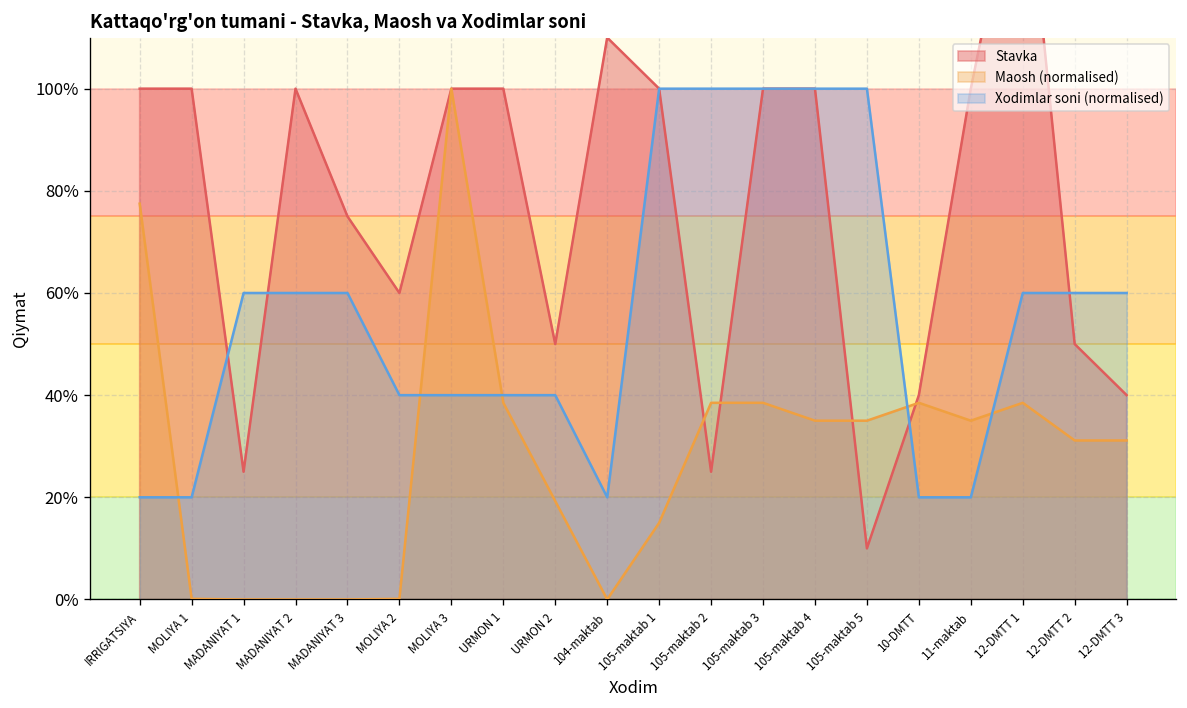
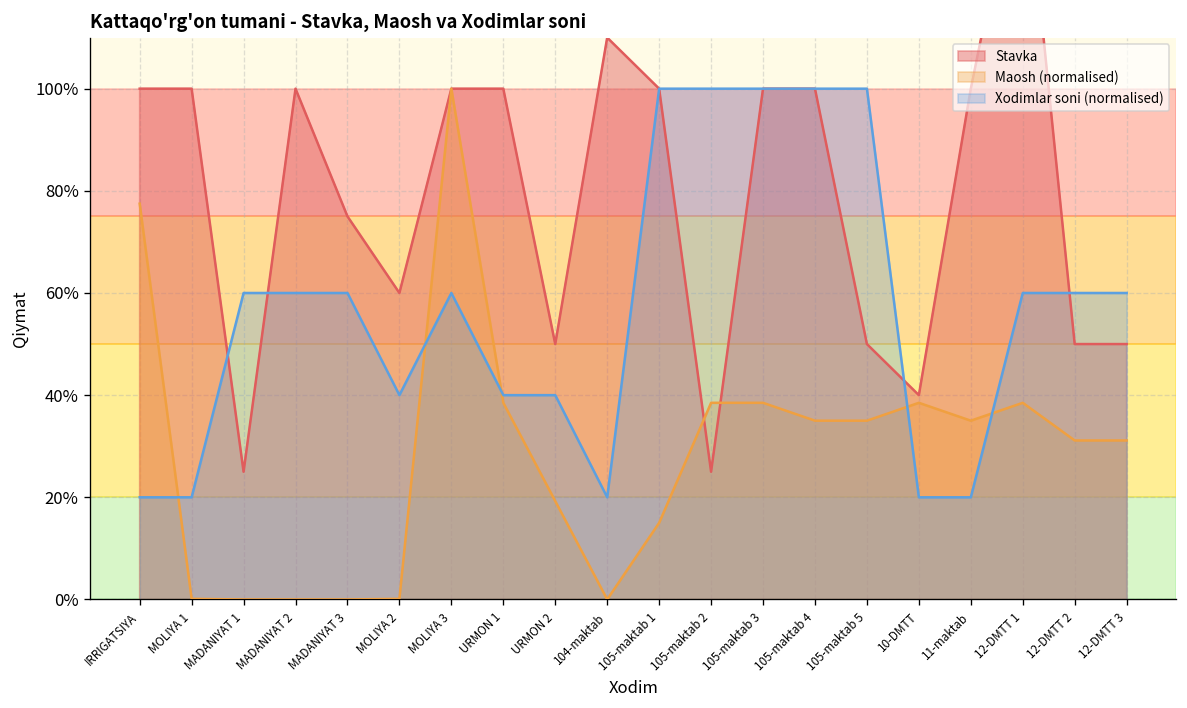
  {
    "Stavka": {
      "IRRIGATSIYA": "100%",
      "MOLIYA 1": "100%",
      "MADANIYAT 1": "25%",
      "MADANIYAT 2": "100%",
      "MADANIYAT 3": "75%",
      "MOLIYA 2": "60%",
      "URMON 1": "100%",
      "URMON 2": "50%",
      "104-maktab": "110%",
      "105-maktab 2": "25%",
-     "105-maktab 5": "10%",
+     "105-maktab 5": "50%",
      "10-DMTT": "40%",
      "12-DMTT 2": "50%",
-     "12-DMTT 3": "40%"
+     "12-DMTT 3": "50%"
    },
    "Maosh (normalised)": {
      "IRRIGATSIYA": "77%",
      "MOLIYA 1": "0%",
      "MADANIYAT 1": "0%",
      "MADANIYAT 2": "0%",
      "MADANIYAT 3": "0%",
      "MOLIYA 2": "0%",
      "URMON 1": "39%",
      "URMON 2": "19%",
      "104-maktab": "0%",
      "105-maktab 1": "15%",
      "105-maktab 2": "39%",
      "105-maktab 3": "39%",
      "105-maktab 4": "35%",
      "105-maktab 5": "35%",
      "10-DMTT": "39%",
      "11-maktab": "35%",
      "12-DMTT 1": "39%",
      "12-DMTT 2": "31%",
      "12-DMTT 3": "31%"
    },
    "Xodimlar soni (normalised)": {
      "IRRIGATSIYA": "20%",
      "MOLIYA 1": "20%",
      "MADANIYAT 1": "60%",
      "MADANIYAT 2": "60%",
      "MADANIYAT 3": "60%",
      "MOLIYA 2": "40%",
-     "MOLIYA 3": "40%",
+     "MOLIYA 3": "60%",
      "URMON 1": "40%",
      "URMON 2": "40%",
      "104-maktab": "20%",
      "105-maktab 2": "100%",
      "105-maktab 5": "100%",
      "10-DMTT": "20%",
      "11-maktab": "20%",
      "12-DMTT 1": "60%",
      "12-DMTT 2": "60%",
      "12-DMTT 3": "60%"
    }
  }
